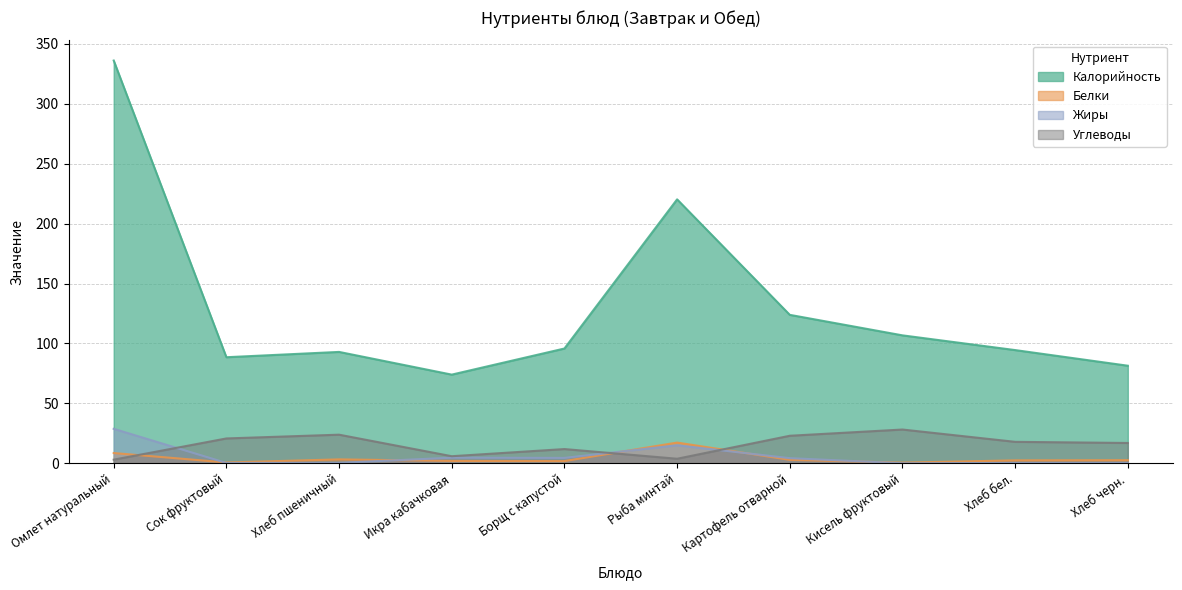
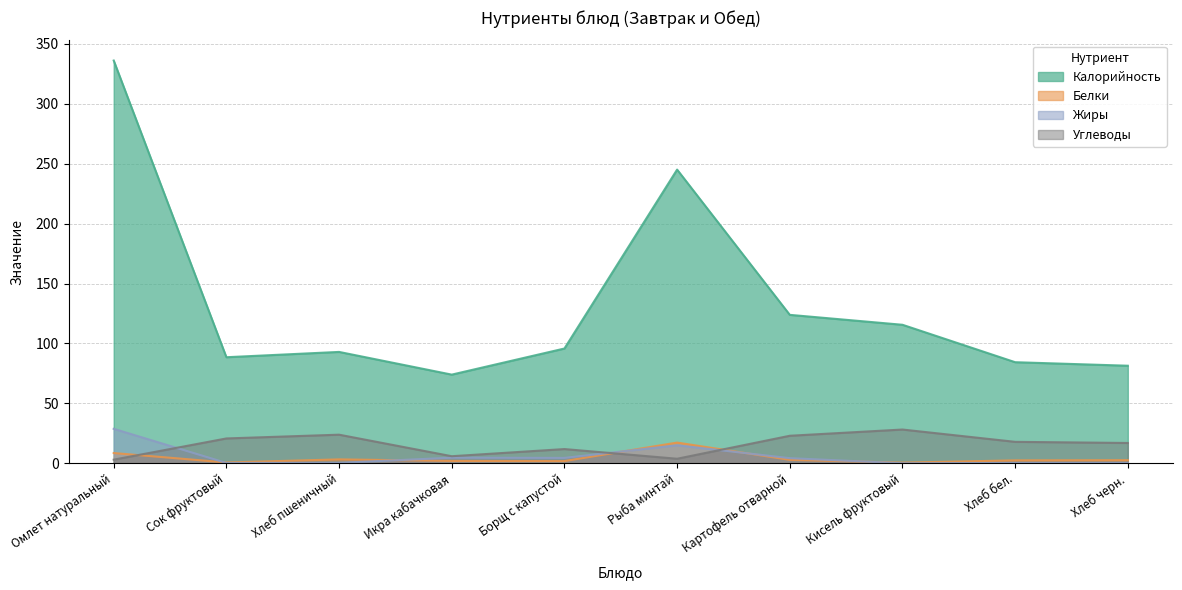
  {
    "Калорийность": {
      "Омлет натуральный": 336,
      "Сок фруктовый": 89,
      "Хлеб пшеничный": 93,
      "Икра кабачковая": 74,
      "Борщ с капустой": 96,
-     "Рыба минтай": 220,
+     "Рыба минтай": 245,
      "Картофель отварной": 124,
-     "Кисель фруктовый": 107,
-     "Хлеб бел.": 95,
+     "Кисель фруктовый": 116,
+     "Хлеб бел.": 84,
      "Хлеб черн.": 81
    },
    "Белки": {
      "Омлет натуральный": 9,
      "Хлеб пшеничный": 3,
      "Икра кабачковая": 2,
      "Борщ с капустой": 2,
      "Рыба минтай": 17,
      "Хлеб бел.": 2,
      "Хлеб черн.": 3
    }
  }
